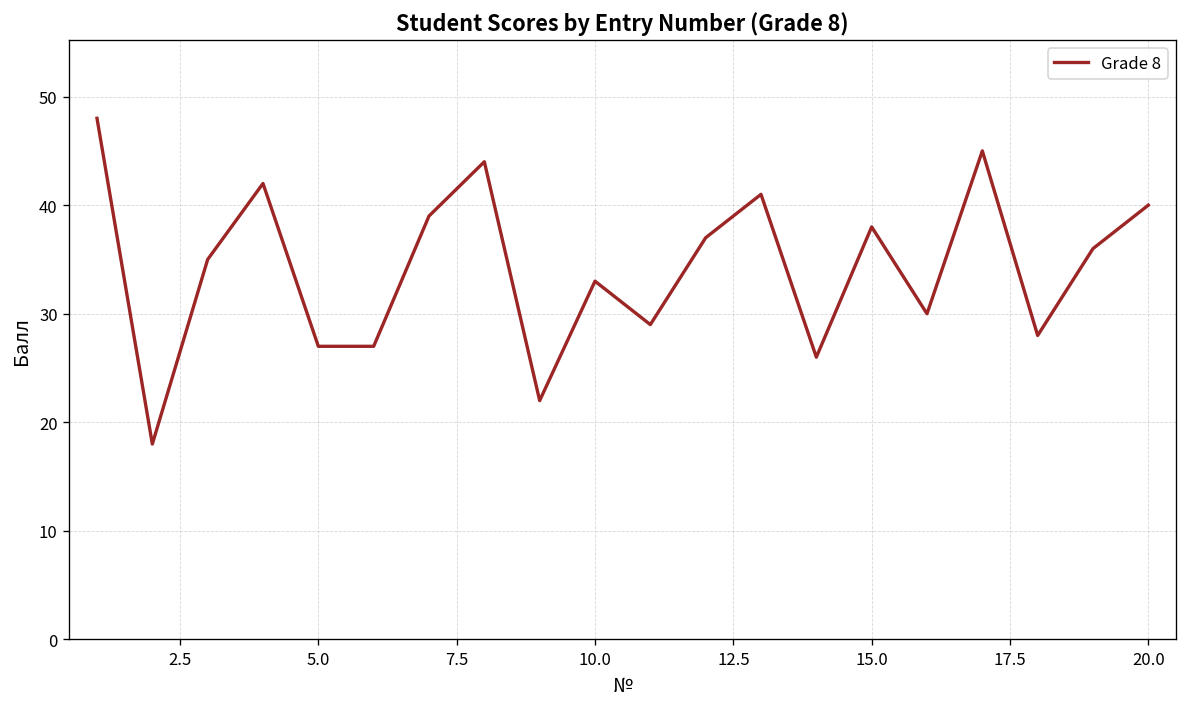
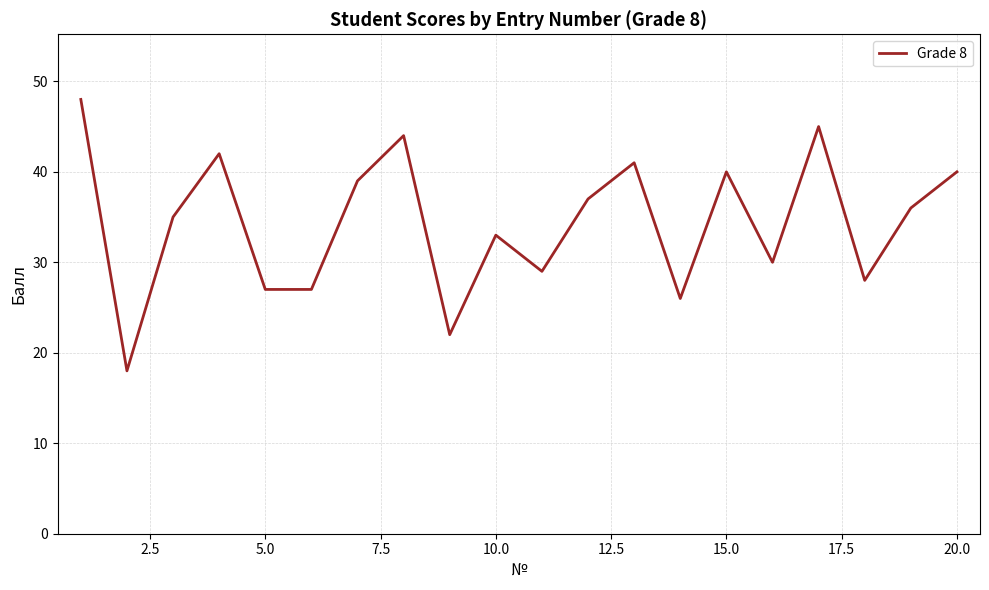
  {
    "5.0": 27,
    "10.0": 33,
-   "15.0": 38,
+   "15.0": 40,
    "20.0": 40
  }
